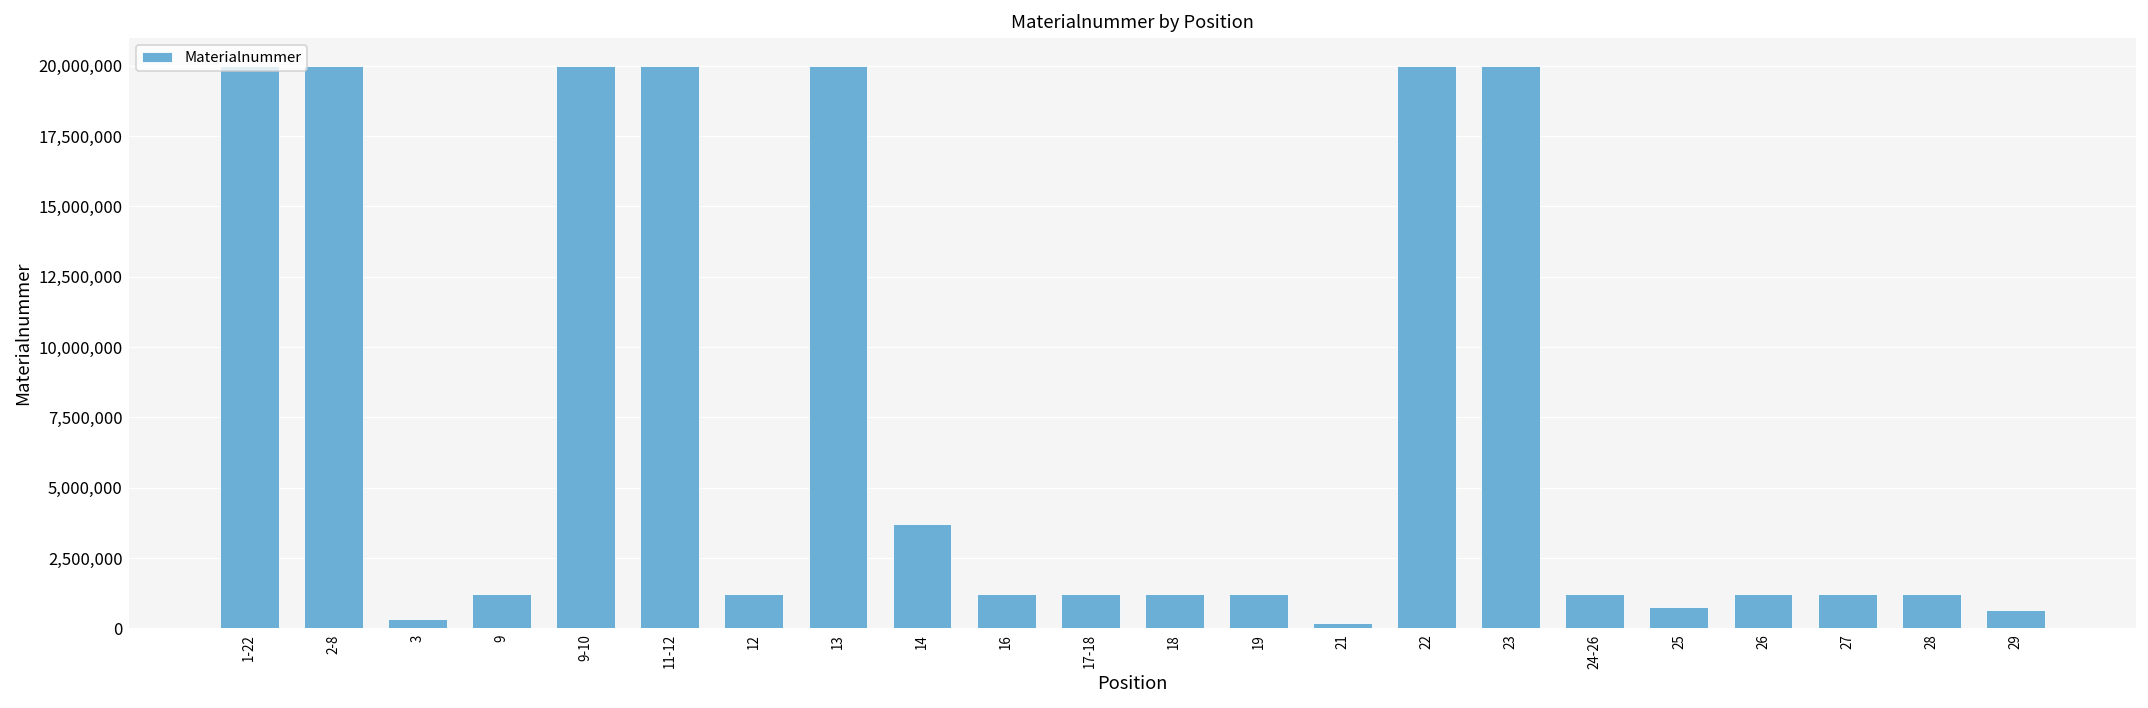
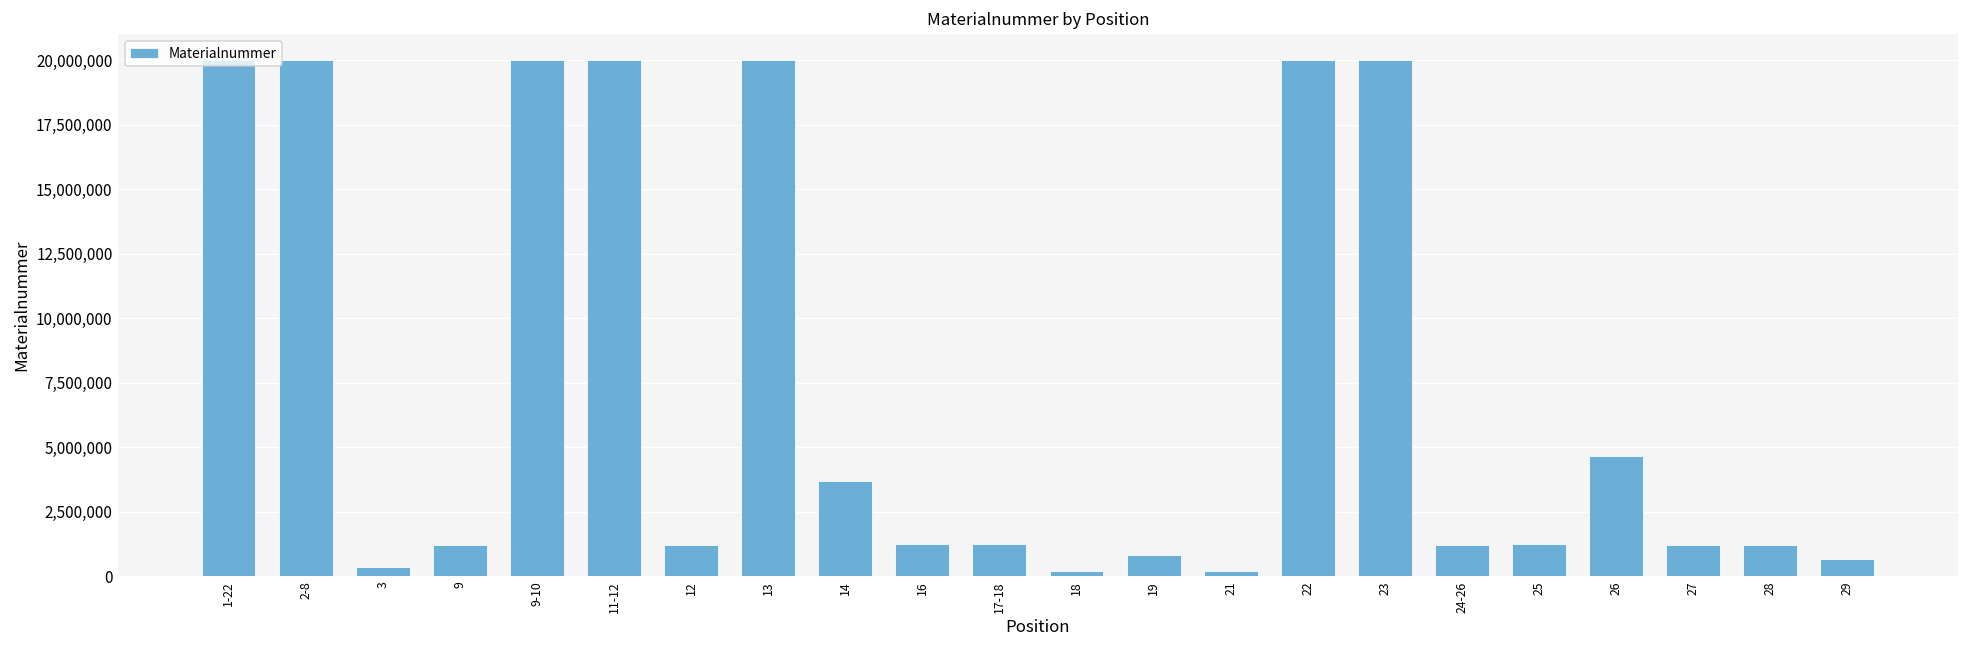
  {
    "2-8": "20,000,000",
    "3": "400,000",
    "9": "1,200,000",
    "9-10": "20,000,000",
    "11-12": "20,000,000",
    "12": "1,200,000",
    "13": "20,000,000",
    "14": "3,700,000",
    "16": "1,200,000",
    "17-18": "1,200,000",
-   "18": "1,200,000",
-   "19": "1,200,000",
+   "18": "200,000",
+   "19": "800,000",
    "21": "200,000",
    "22": "20,000,000",
    "23": "20,000,000",
    "24-26": "1,200,000",
-   "25": "800,000",
-   "26": "1,200,000",
+   "25": "1,200,000",
+   "26": "4,700,000",
    "27": "1,200,000",
    "28": "1,200,000",
    "29": "700,000"
  }
